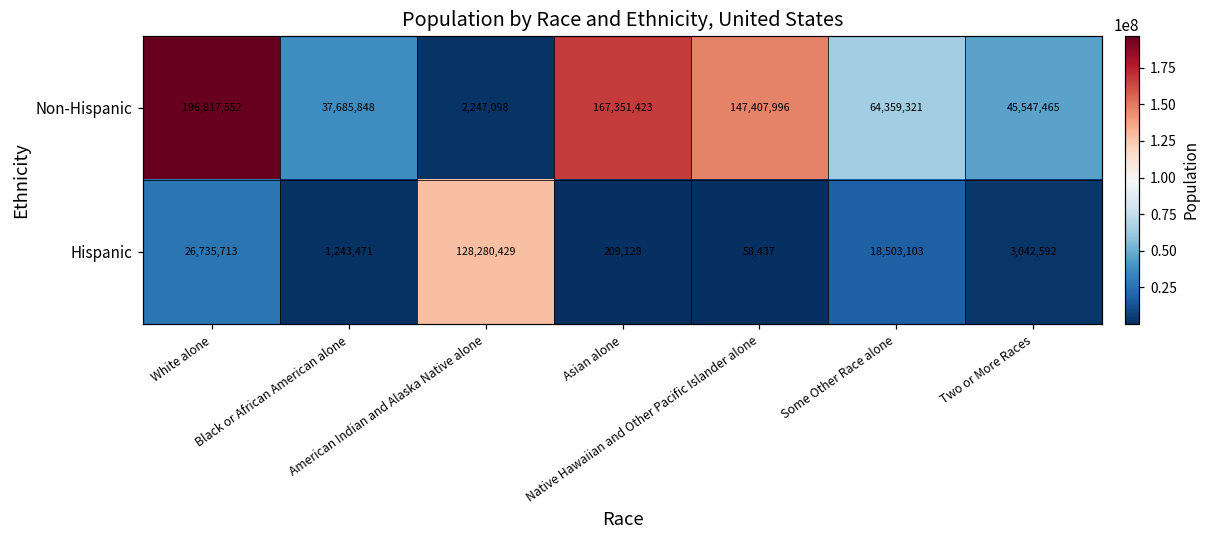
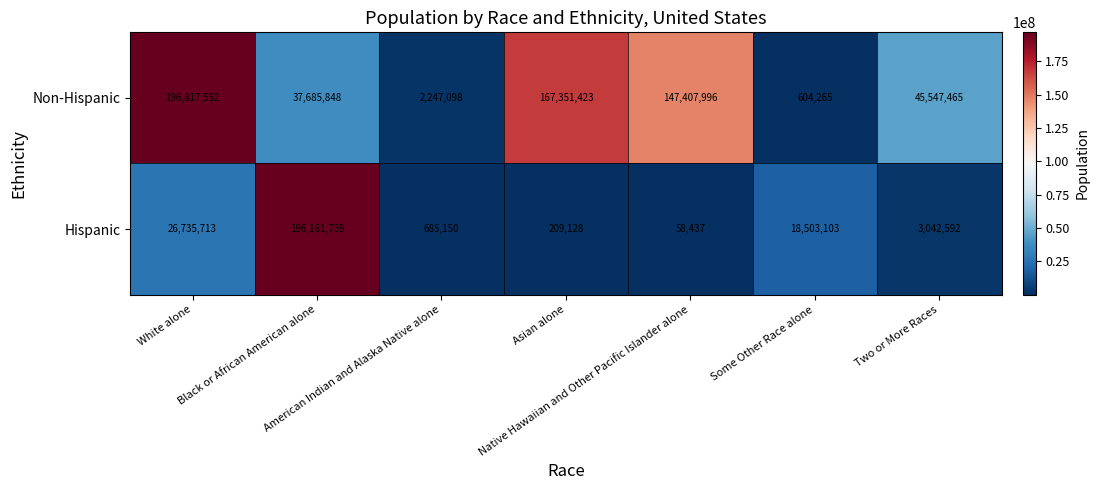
  {
    "Non-Hispanic": {
      "White alone": "196,817,552",
      "Black or African American alone": "37,685,848",
      "American Indian and Alaska Native alone": "2,247,098",
      "Asian alone": "167,351,423",
      "Native Hawaiian and Other Pacific Islander alone": "147,407,996",
-     "Some Other Race alone": "64,359,321",
+     "Some Other Race alone": "604,265",
      "Two or More Races": "45,547,465"
    },
    "Hispanic": {
      "White alone": "26,735,713",
-     "Black or African American alone": "1,243,471",
-     "American Indian and Alaska Native alone": "128,280,429",
+     "Black or African American alone": "196,161,739",
+     "American Indian and Alaska Native alone": "685,150",
      "Asian alone": "209,128",
      "Native Hawaiian and Other Pacific Islander alone": "58,437",
      "Some Other Race alone": "18,503,103",
      "Two or More Races": "3,042,592"
    }
  }
